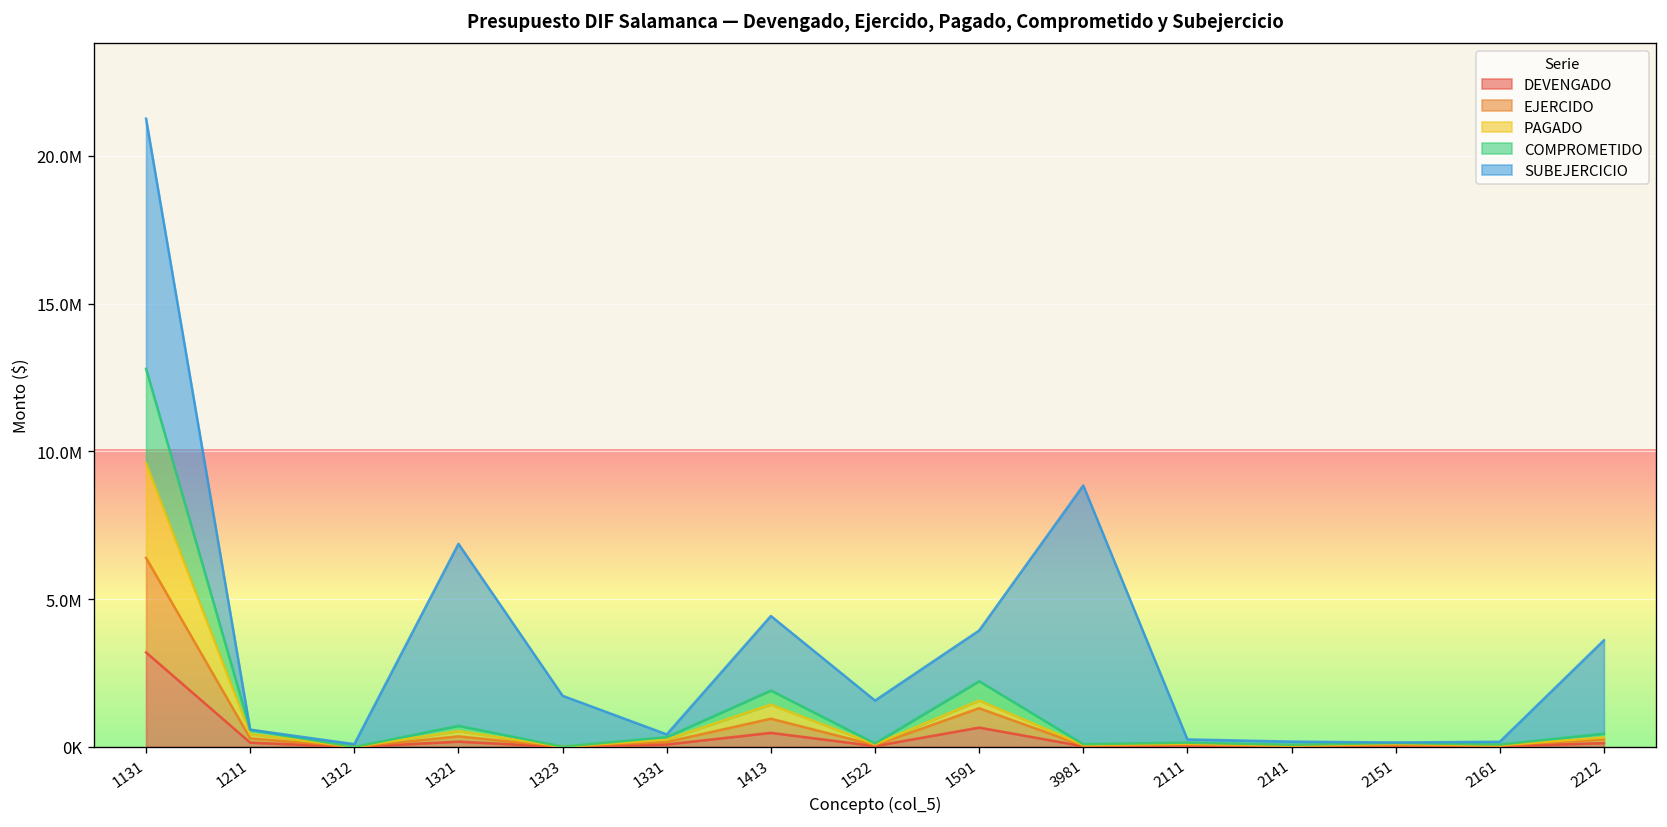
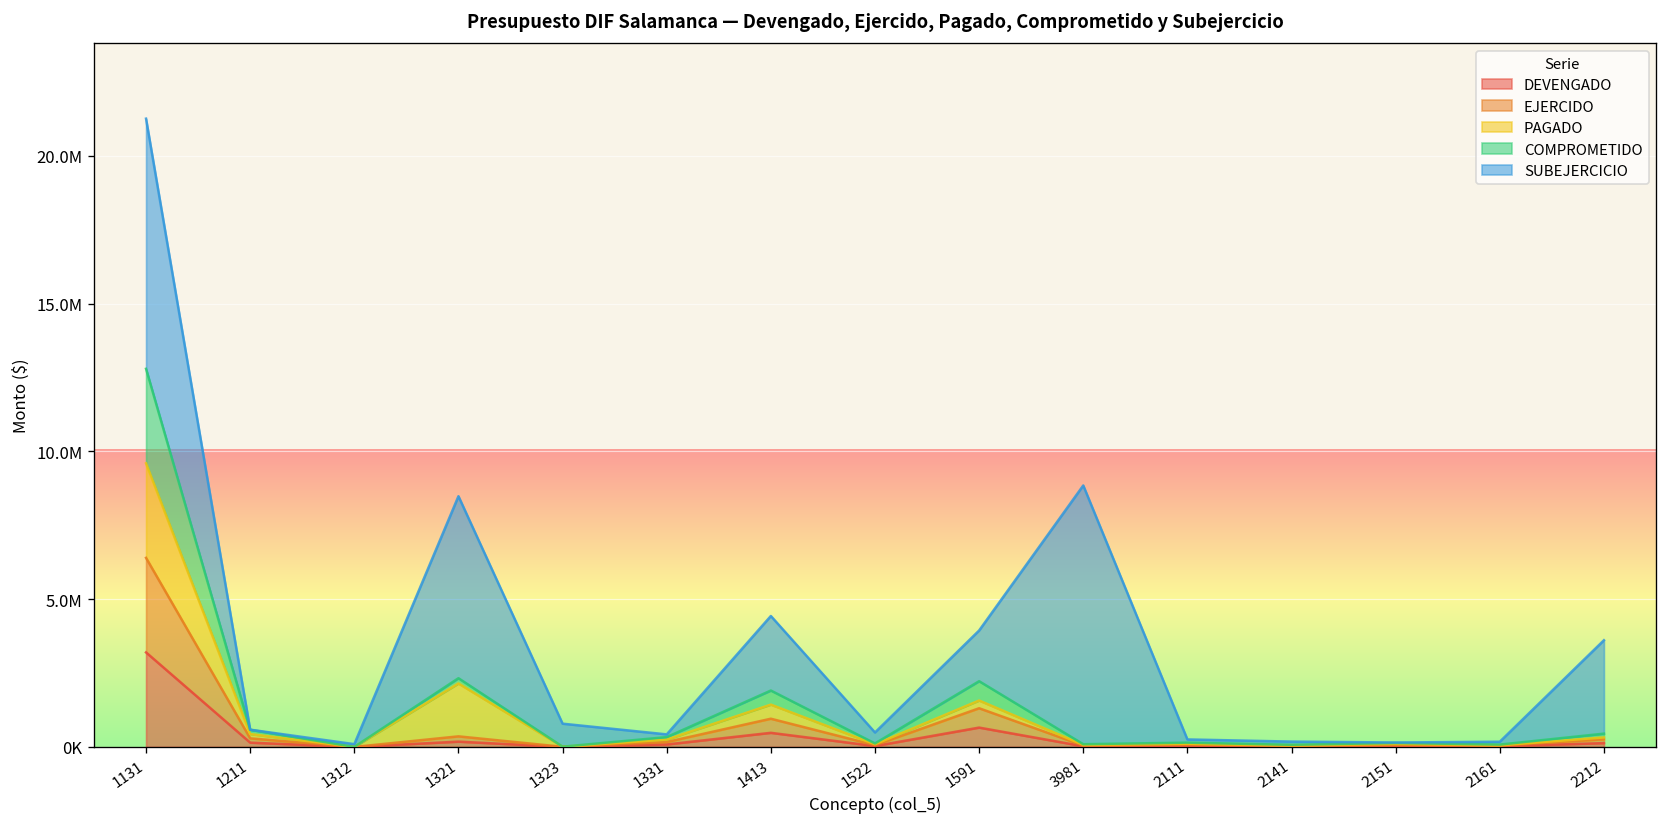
  {
    "PAGADO": {
      "1131": 3200000,
      "1211": 100000,
-     "1321": 200000,
+     "1321": 1800000,
      "1413": 500000,
      "1591": 300000
    },
    "COMPROMETIDO": {
      "1131": 3200000,
      "1321": 200000,
      "1413": 500000,
      "1591": 700000,
      "2212": 100000
    },
    "SUBEJERCICIO": {
      "1131": 8500000,
      "1321": 6200000,
-     "1323": 1700000,
+     "1323": 800000,
      "1413": 2500000,
-     "1522": 1500000,
+     "1522": 400000,
      "1591": 1700000,
      "3981": 8800000,
      "2111": 100000,
      "2141": 100000,
      "2212": 3200000
    }
  }
